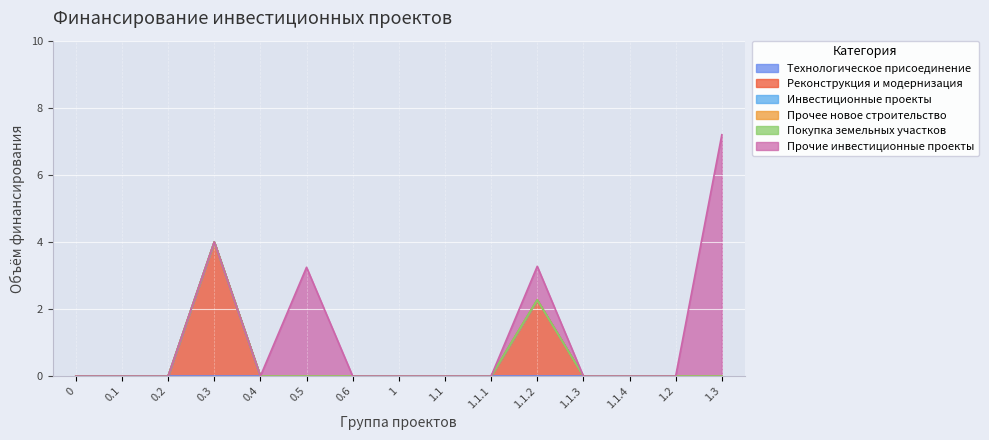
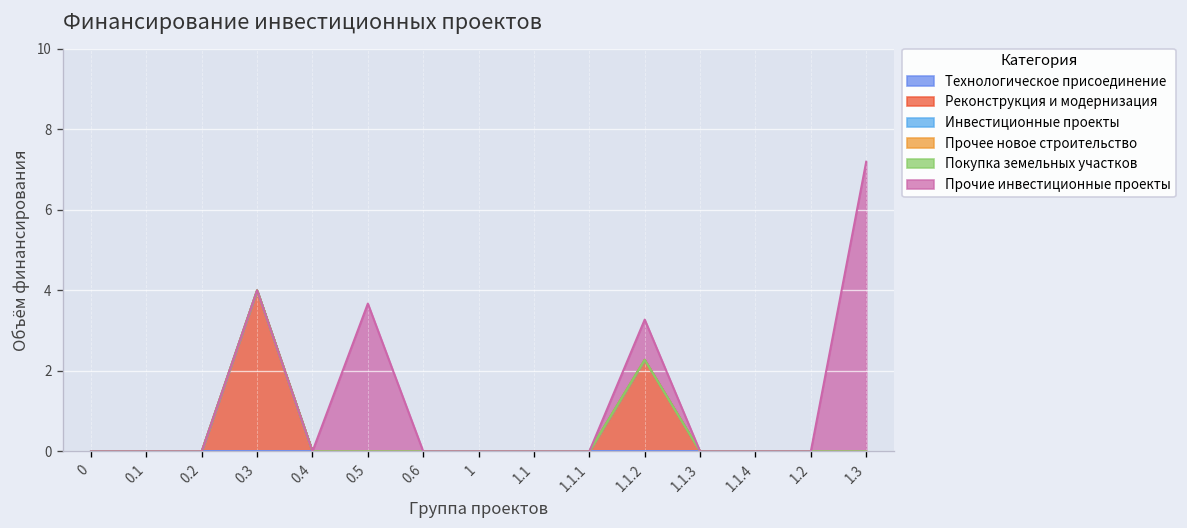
  {
    "Технологическое присоединение": {
      "0.3": 0.0,
      "1.1.2": 0.0
    },
    "Покупка земельных участков": {
      "1.1.2": 2.3
    },
    "Прочие инвестиционные проекты": {
-     "0.5": 3.2,
+     "0.5": 3.7,
      "1.1.2": 1.0,
      "1.3": 7.2
    }
  }
